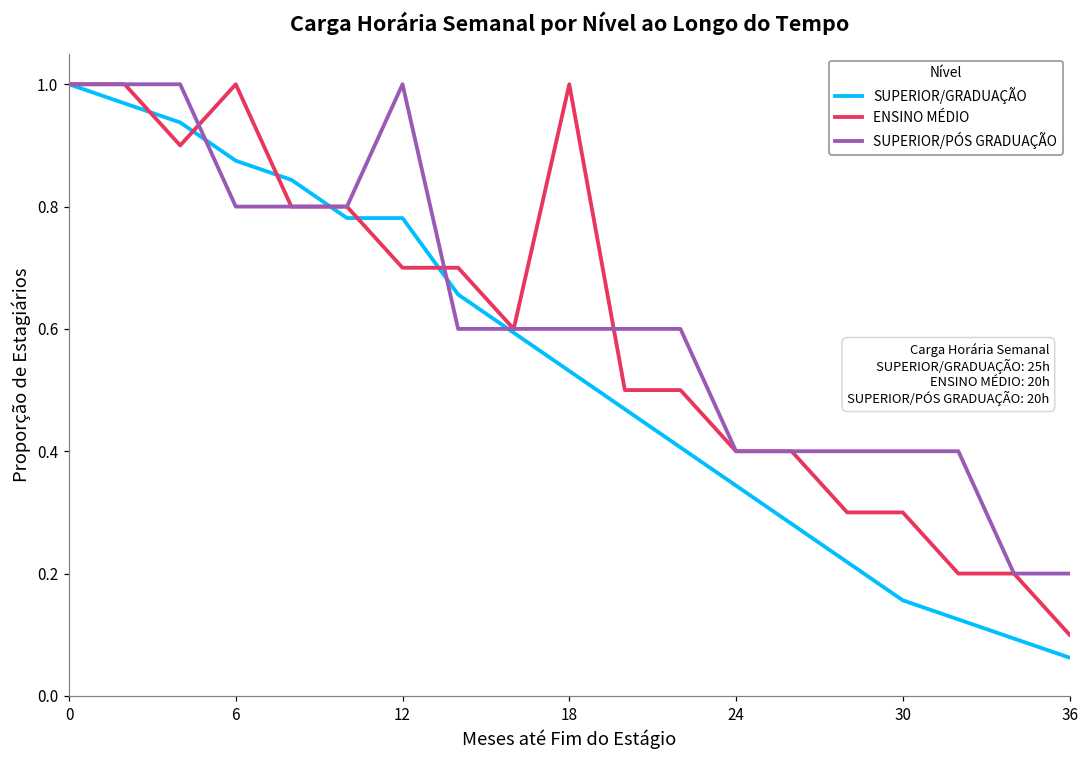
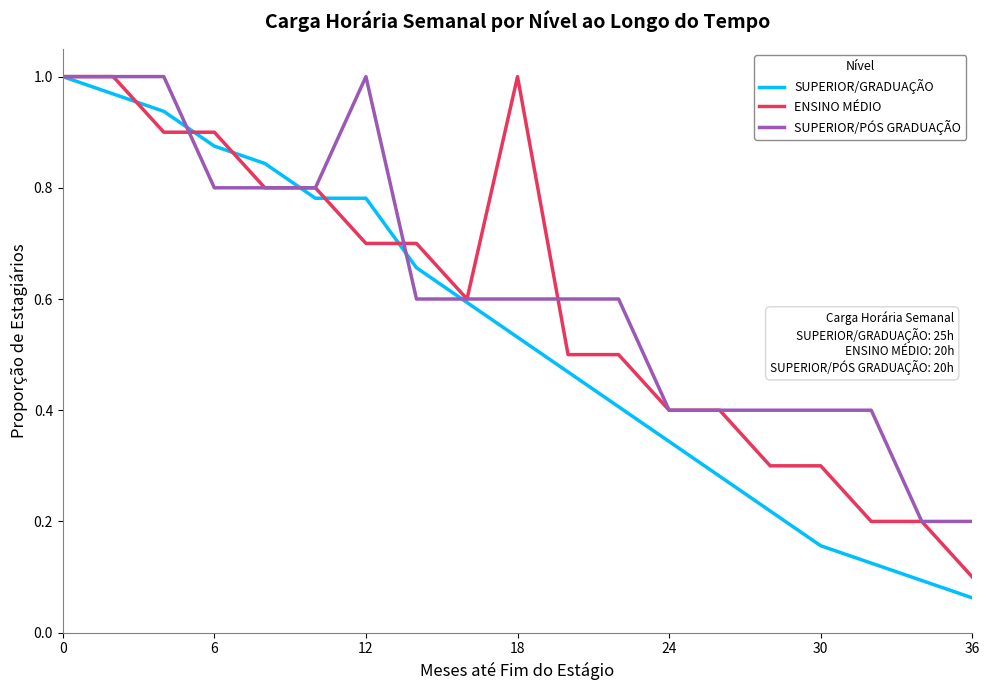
  {
    "SUPERIOR/GRADUAÇÃO": {
      "6": 0.88,
      "12": 0.78,
      "18": 0.53,
      "24": 0.34,
      "30": 0.16,
      "36": 0.06
    },
    "ENSINO MÉDIO": {
-     "6": 1.00,
+     "6": 0.90,
      "12": 0.70,
      "18": 1.00,
      "30": 0.30,
      "36": 0.10
    },
    "SUPERIOR/PÓS GRADUAÇÃO": {
      "6": 0.80,
      "12": 1.00,
      "18": 0.60,
      "30": 0.40,
      "36": 0.20
    }
  }
